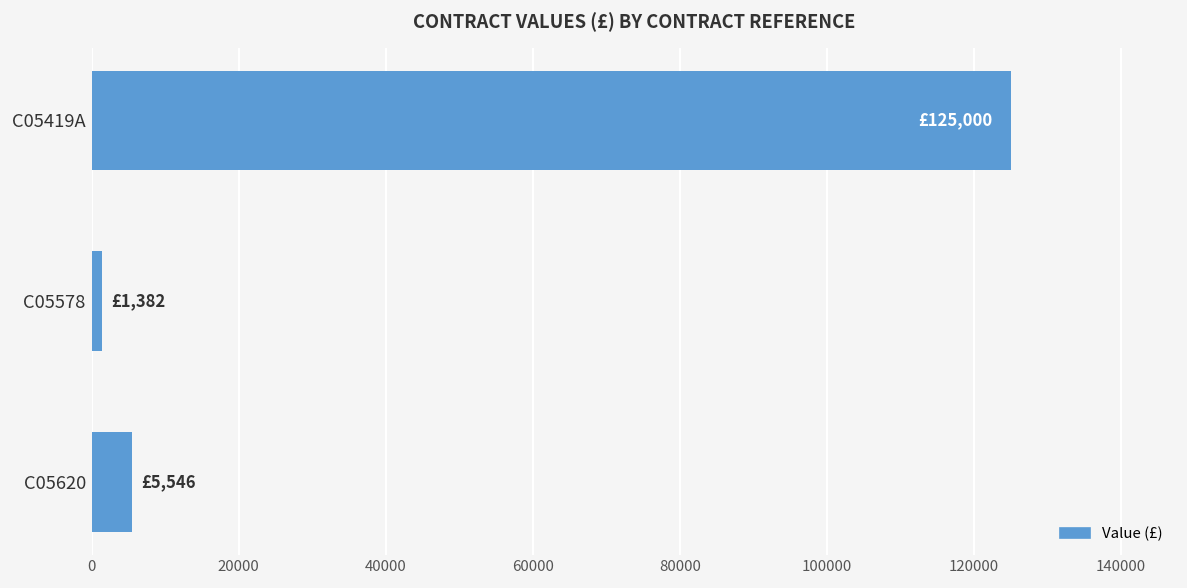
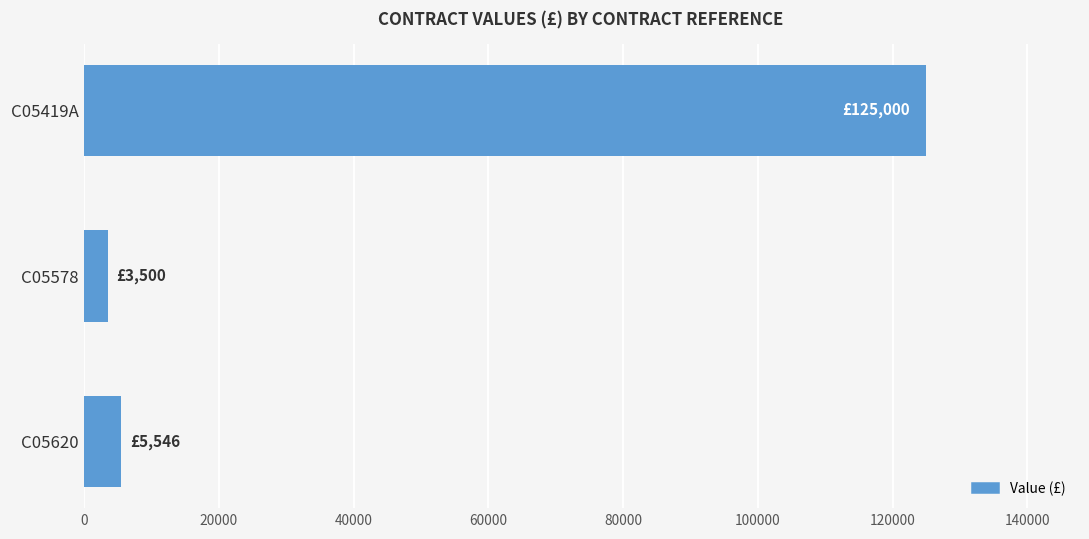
  {
    "C05419A": "£125,000",
-   "C05578": "£1,382",
+   "C05578": "£3,500",
    "C05620": "£5,546"
  }
